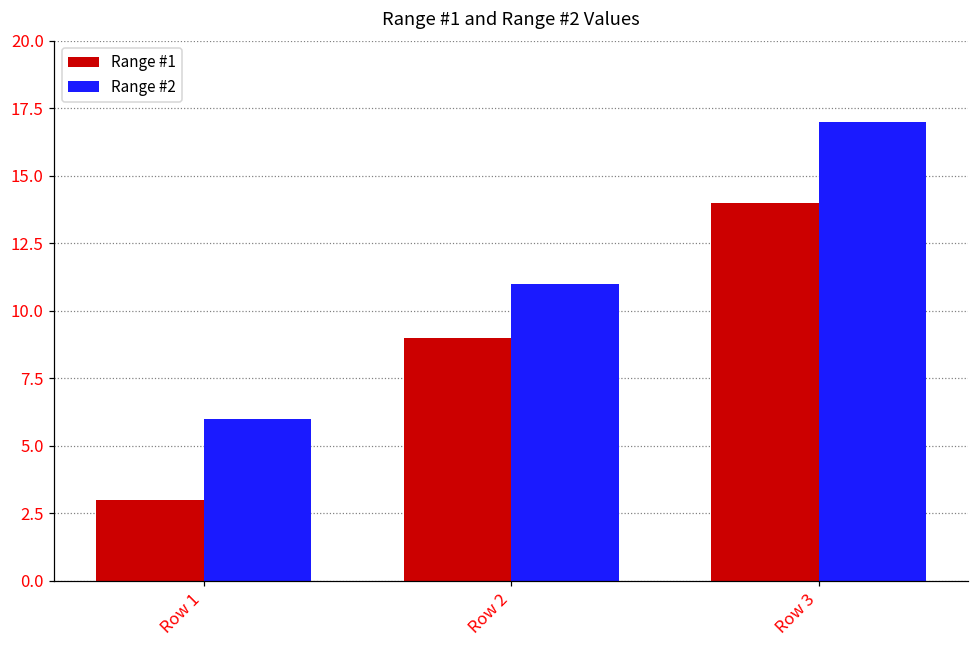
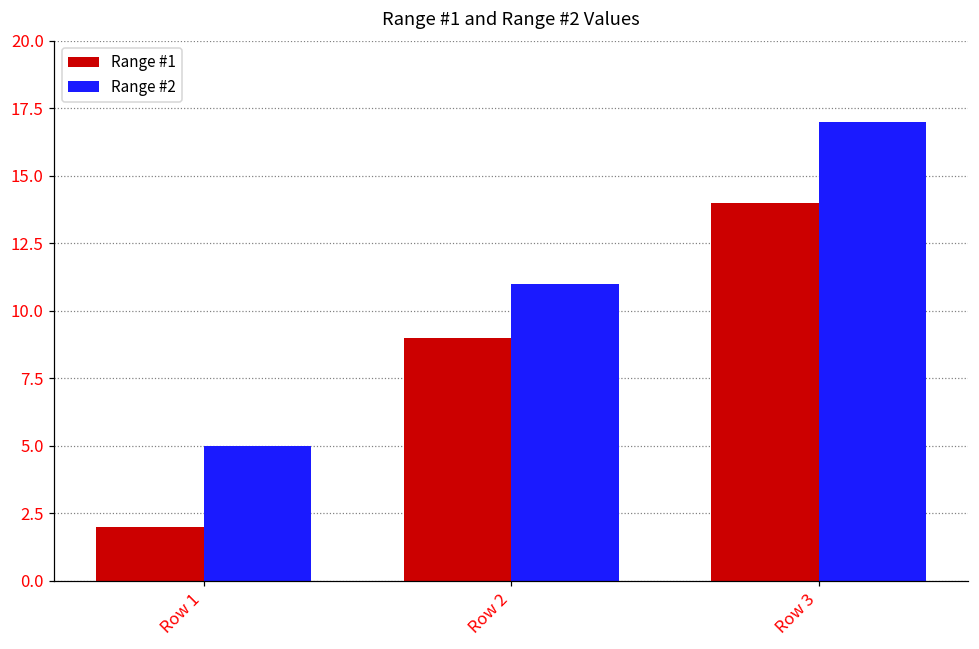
  {
    "Range #1": {
-     "Row 1": 3,
+     "Row 1": 2,
      "Row 2": 9,
      "Row 3": 14
    },
    "Range #2": {
-     "Row 1": 6,
+     "Row 1": 5,
      "Row 2": 11,
      "Row 3": 17
    }
  }
